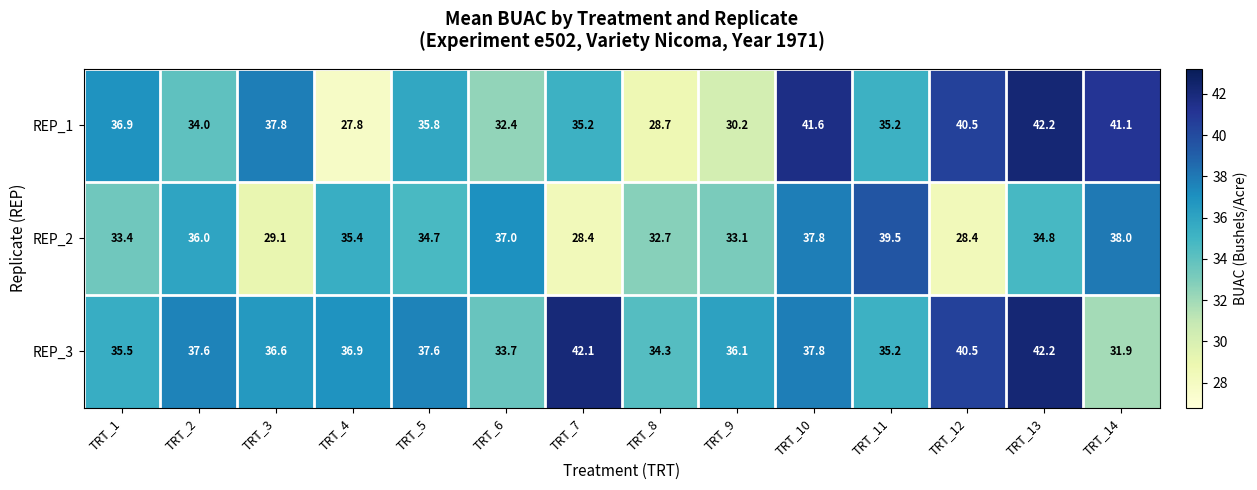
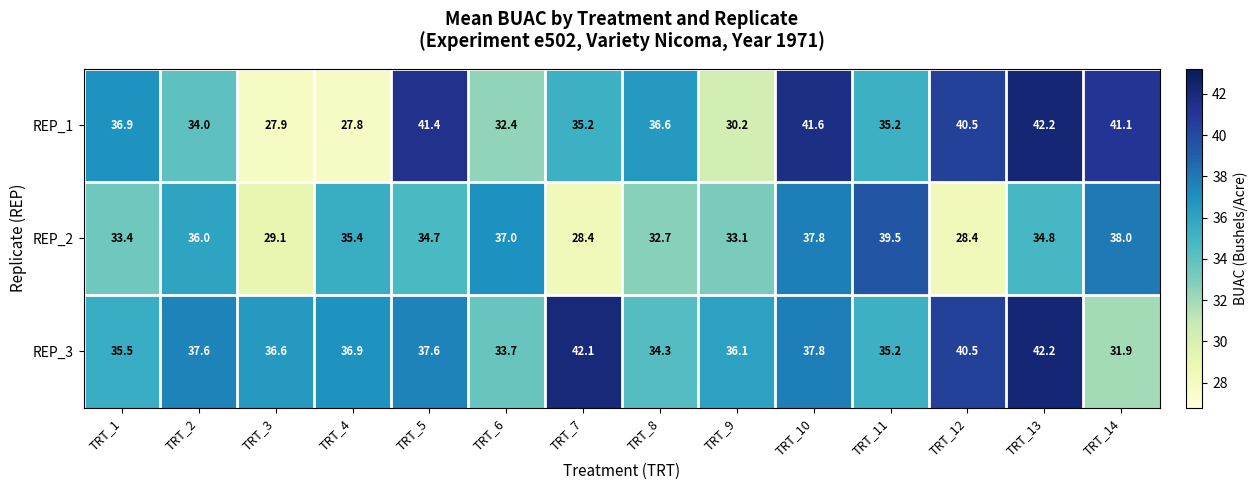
  {
    "REP_1": {
      "TRT_1": 36.9,
      "TRT_2": 34.0,
-     "TRT_3": 37.8,
+     "TRT_3": 27.9,
      "TRT_4": 27.8,
-     "TRT_5": 35.8,
+     "TRT_5": 41.4,
      "TRT_6": 32.4,
      "TRT_7": 35.2,
-     "TRT_8": 28.7,
+     "TRT_8": 36.6,
      "TRT_9": 30.2,
      "TRT_10": 41.6,
      "TRT_11": 35.2,
      "TRT_12": 40.5,
      "TRT_13": 42.2,
      "TRT_14": 41.1
    },
    "REP_2": {
      "TRT_1": 33.4,
      "TRT_2": 36.0,
      "TRT_3": 29.1,
      "TRT_4": 35.4,
      "TRT_5": 34.7,
      "TRT_6": 37.0,
      "TRT_7": 28.4,
      "TRT_8": 32.7,
      "TRT_9": 33.1,
      "TRT_10": 37.8,
      "TRT_11": 39.5,
      "TRT_12": 28.4,
      "TRT_13": 34.8,
      "TRT_14": 38.0
    },
    "REP_3": {
      "TRT_1": 35.5,
      "TRT_2": 37.6,
      "TRT_3": 36.6,
      "TRT_4": 36.9,
      "TRT_5": 37.6,
      "TRT_6": 33.7,
      "TRT_7": 42.1,
      "TRT_8": 34.3,
      "TRT_9": 36.1,
      "TRT_10": 37.8,
      "TRT_11": 35.2,
      "TRT_12": 40.5,
      "TRT_13": 42.2,
      "TRT_14": 31.9
    }
  }
